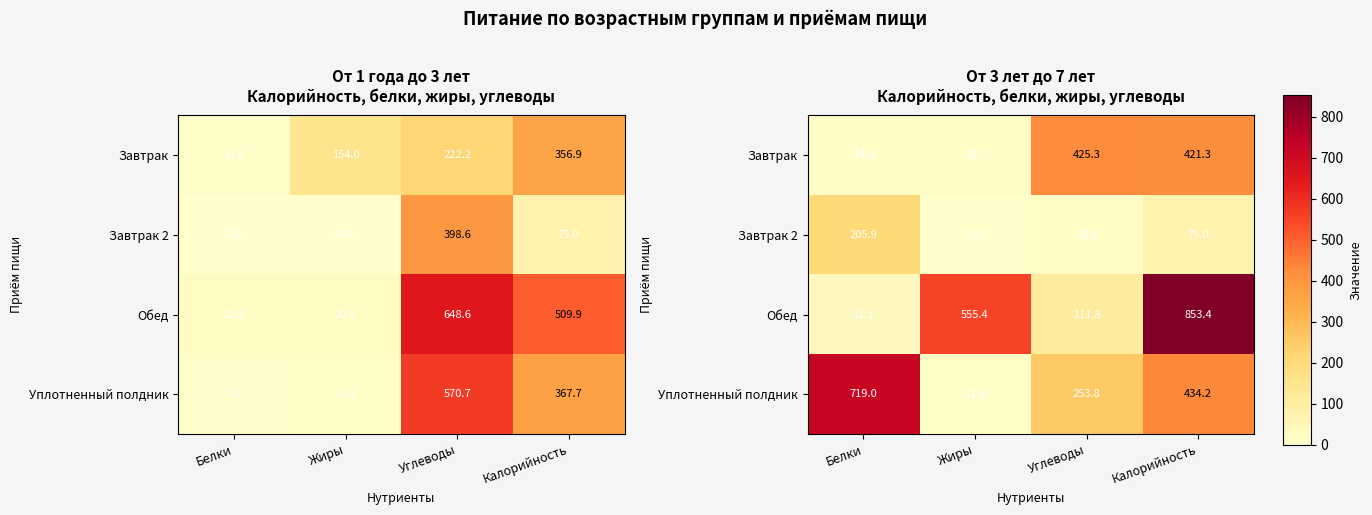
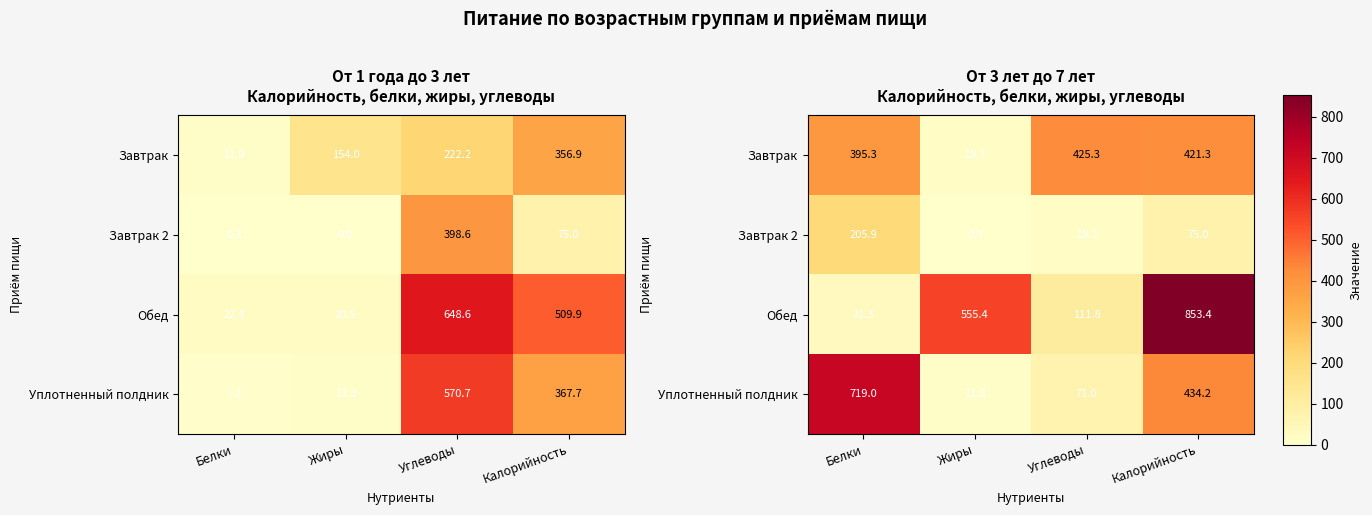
  {
    "От 1 года до 3 лет Калорийность, белки, жиры, углеводы": {
      "Завтрак": {
        "Белки": 11.9,
        "Жиры": 154.0,
        "Углеводы": 222.2,
        "Калорийность": 356.9
      },
      "Завтрак 2": {
        "Белки": 0.2,
        "Жиры": 0.0,
        "Углеводы": 398.6,
        "Калорийность": 75.0
      },
      "Обед": {
        "Белки": 22.8,
        "Жиры": 20.5,
        "Углеводы": 648.6,
        "Калорийность": 509.9
      },
      "Уплотненный полдник": {
        "Белки": 7.2,
        "Жиры": 13.2,
        "Углеводы": 570.7,
        "Калорийность": 367.7
      }
    },
    "От 3 лет до 7 лет Калорийность, белки, жиры, углеводы": {
      "Завтрак": {
-       "Белки": 14.8,
+       "Белки": 395.3,
        "Жиры": 18.7,
        "Углеводы": 425.3,
        "Калорийность": 421.3
      },
      "Завтрак 2": {
        "Белки": 205.9,
        "Жиры": 0.0,
        "Углеводы": 18.2,
        "Калорийность": 75.0
      },
      "Обед": {
        "Белки": 31.3,
        "Жиры": 555.4,
        "Углеводы": 111.8,
        "Калорийность": 853.4
      },
      "Уплотненный полдник": {
        "Белки": 719.0,
        "Жиры": 11.8,
-       "Углеводы": 253.8,
+       "Углеводы": 71.0,
        "Калорийность": 434.2
      }
    }
  }
